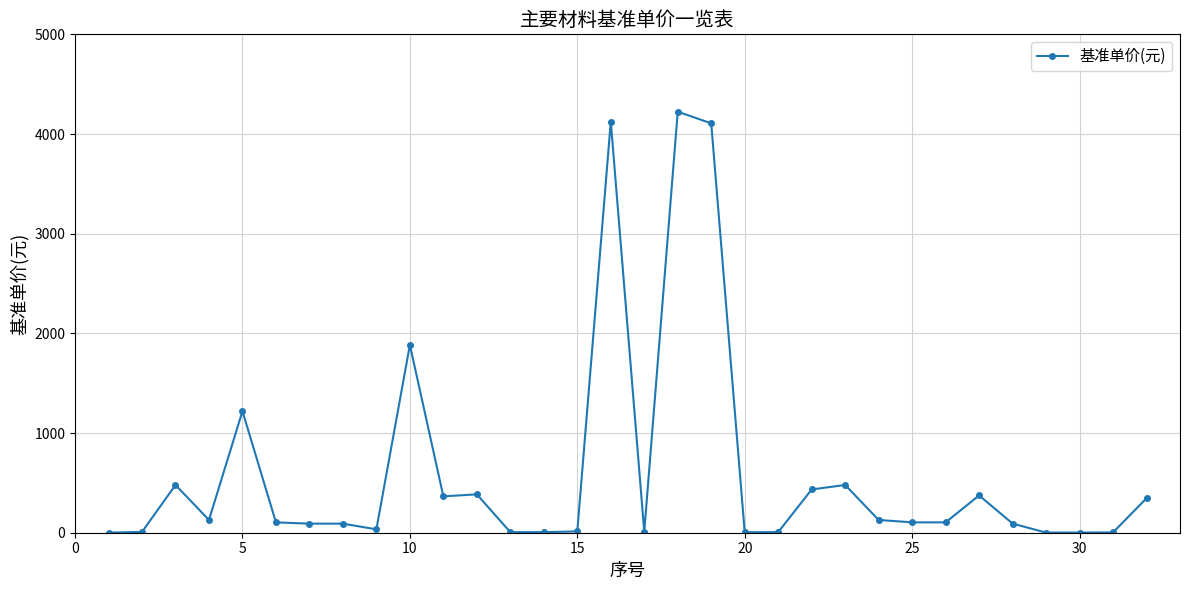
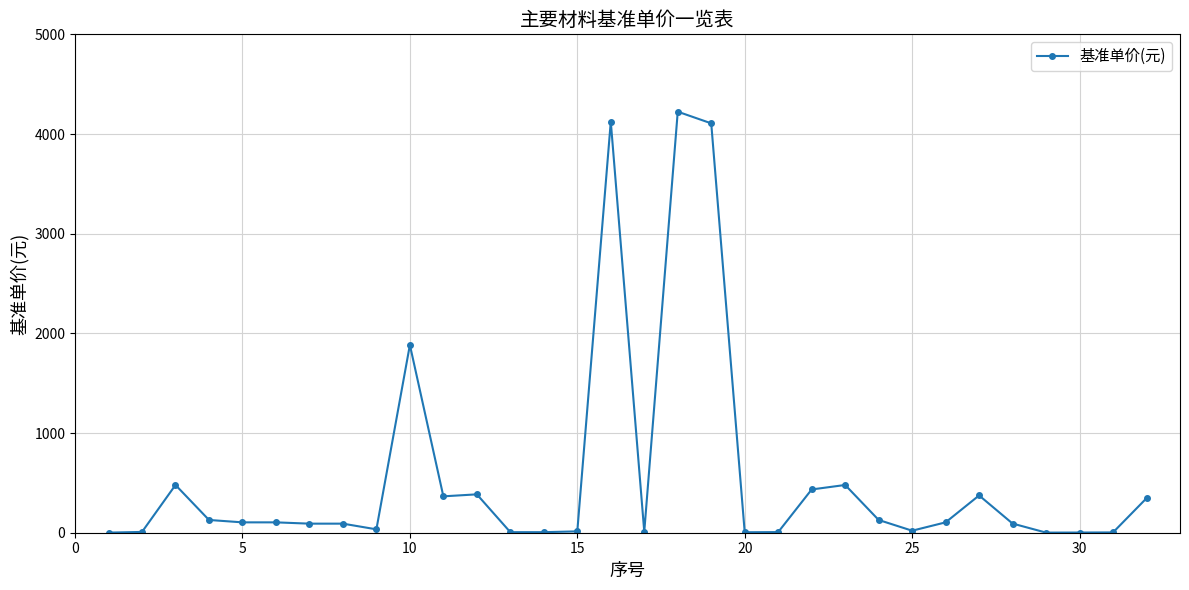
  {
-   "5": 1200,
+   "5": 100,
    "10": 1900,
    "15": 0,
    "20": 0,
-   "25": 100,
+   "25": 0,
    "30": 0
  }
